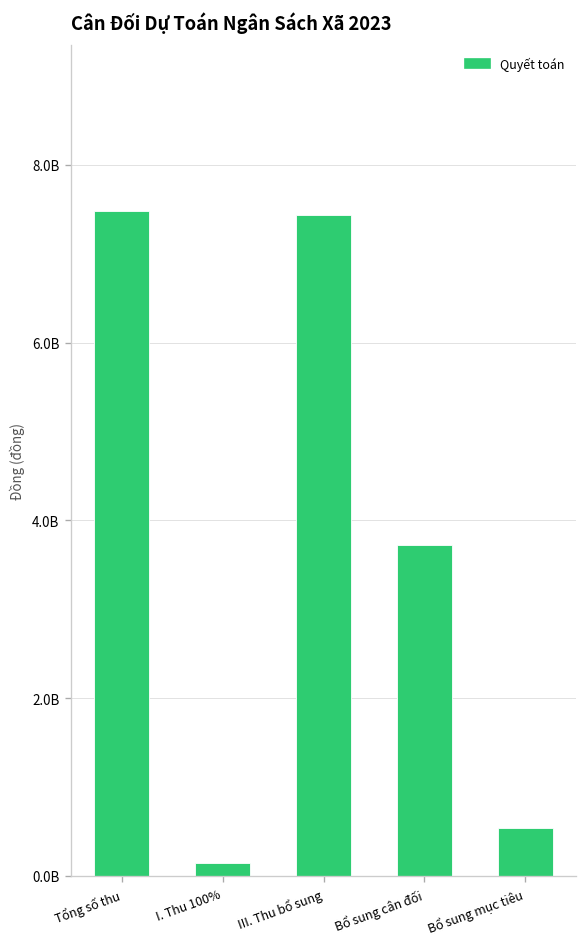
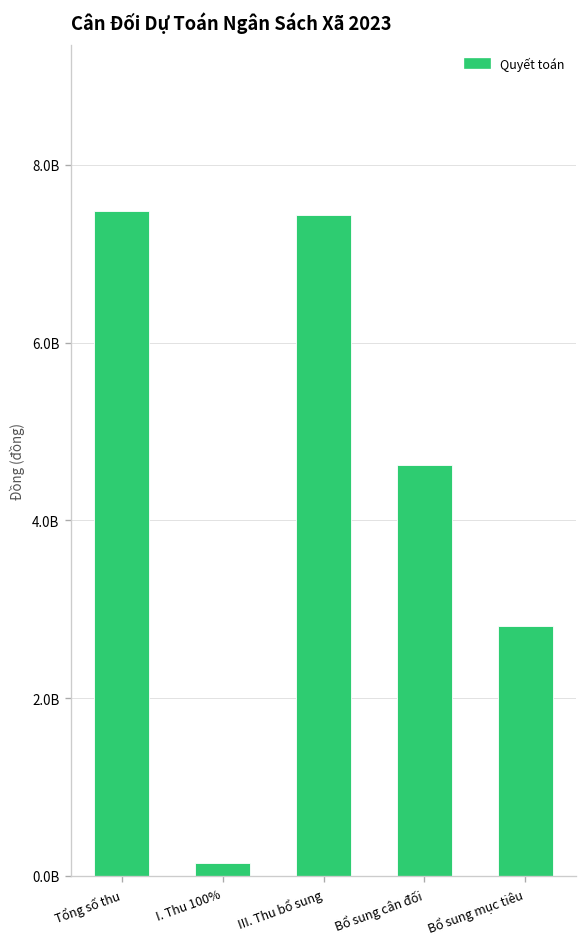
  {
    "Tổng số thu": 7500000000,
    "I. Thu 100%": 200000000,
    "III. Thu bổ sung": 7400000000,
-   "Bổ sung cân đối": 3700000000,
-   "Bổ sung mục tiêu": 500000000
+   "Bổ sung cân đối": 4600000000,
+   "Bổ sung mục tiêu": 2800000000
  }
